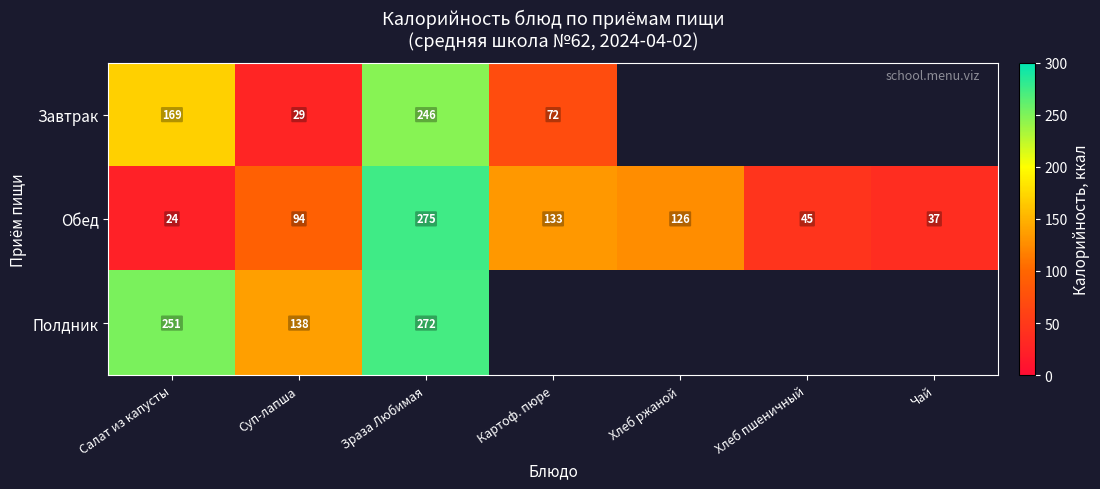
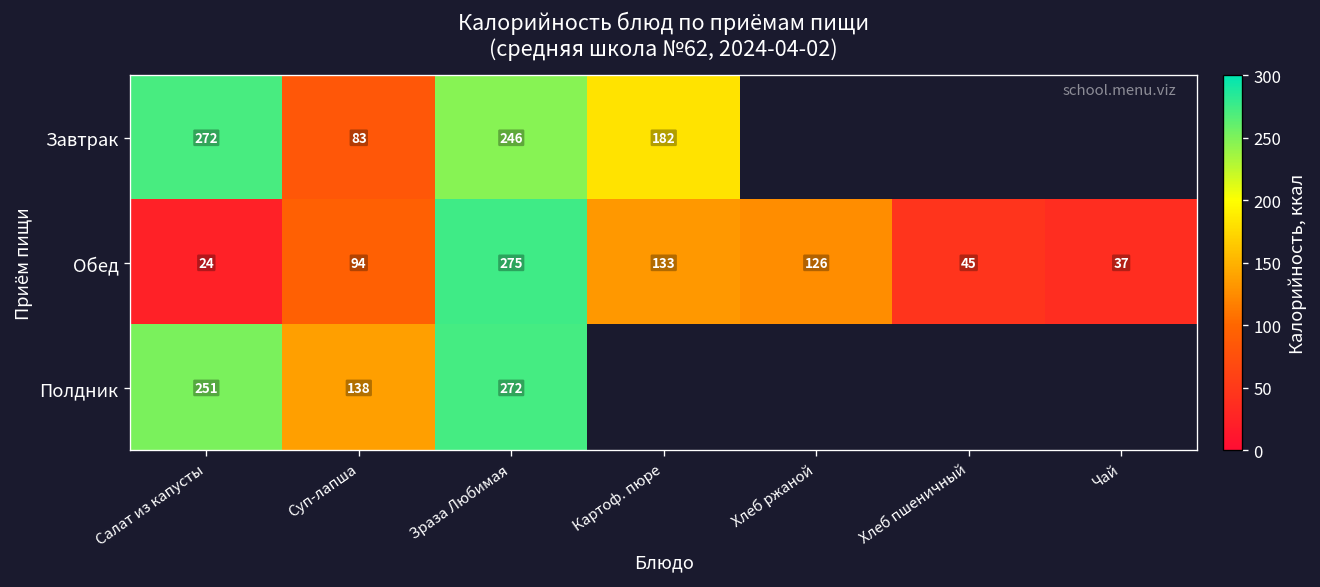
  {
    "Завтрак": {
-     "Салат из капусты": 169,
-     "Суп-лапша": 29,
-     "Картоф. пюре": 72
+     "Салат из капусты": 272,
+     "Суп-лапша": 83,
+     "Картоф. пюре": 182
    }
  }
